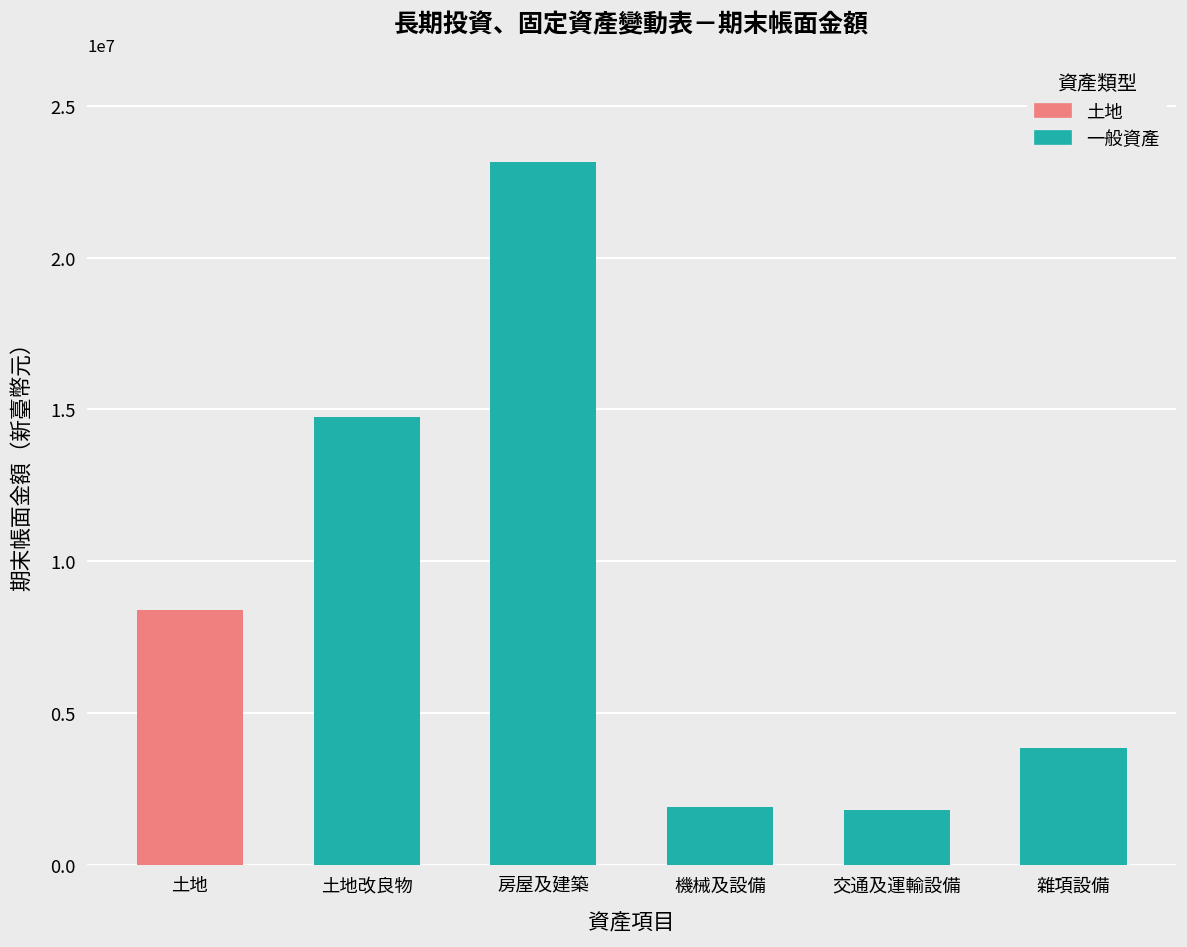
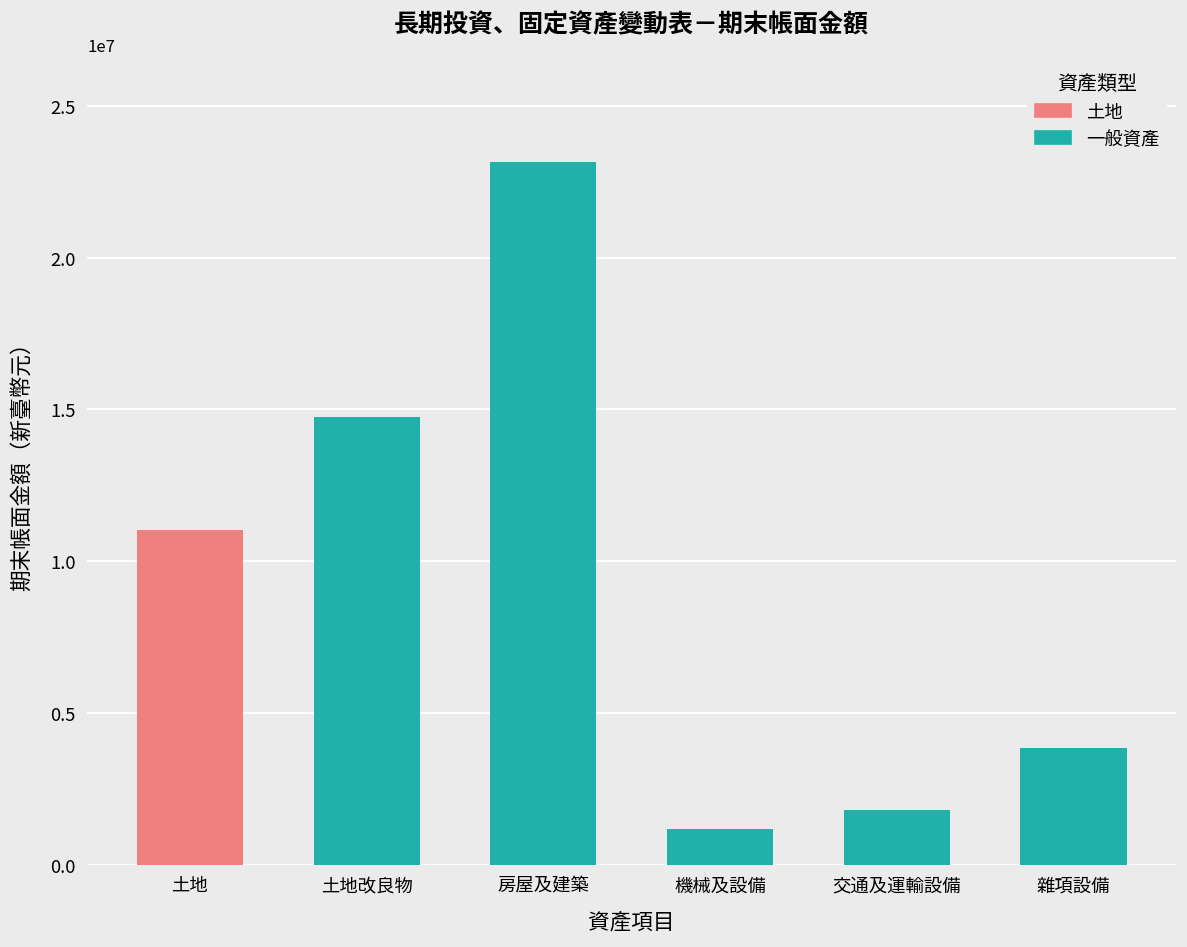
  {
-   "土地": 8400000,
+   "土地": 11000000,
    "土地改良物": 14800000,
    "房屋及建築": 23200000,
-   "機械及設備": 1900000,
+   "機械及設備": 1200000,
    "交通及運輸設備": 1800000,
    "雜項設備": 3800000
  }
